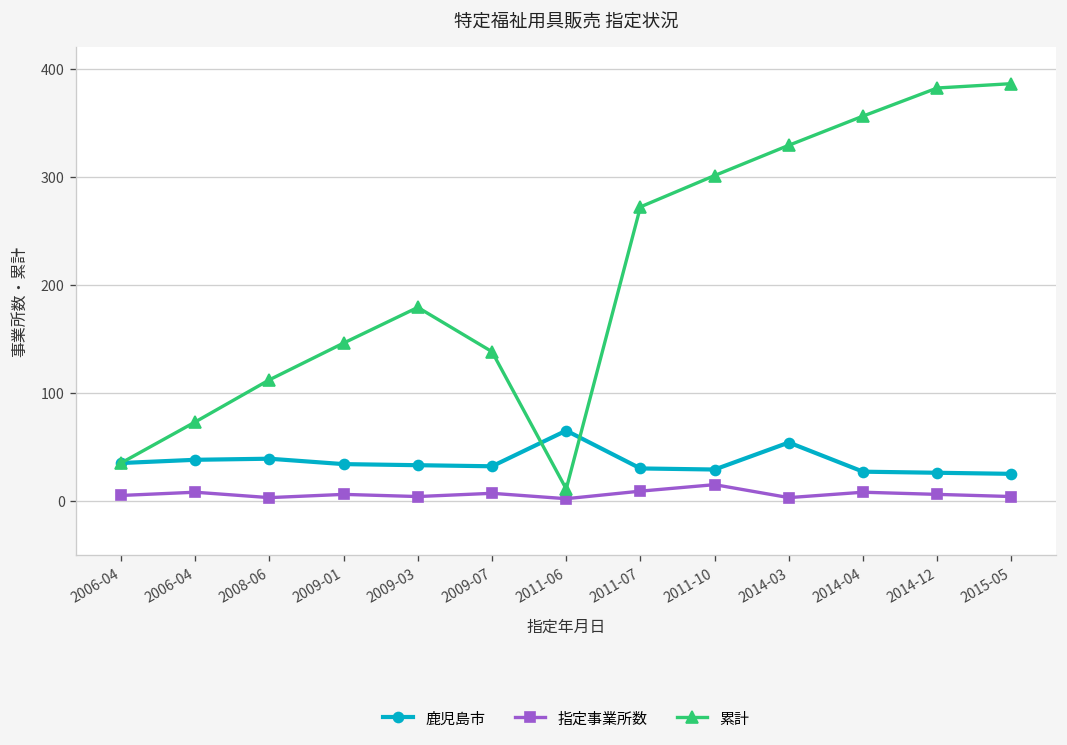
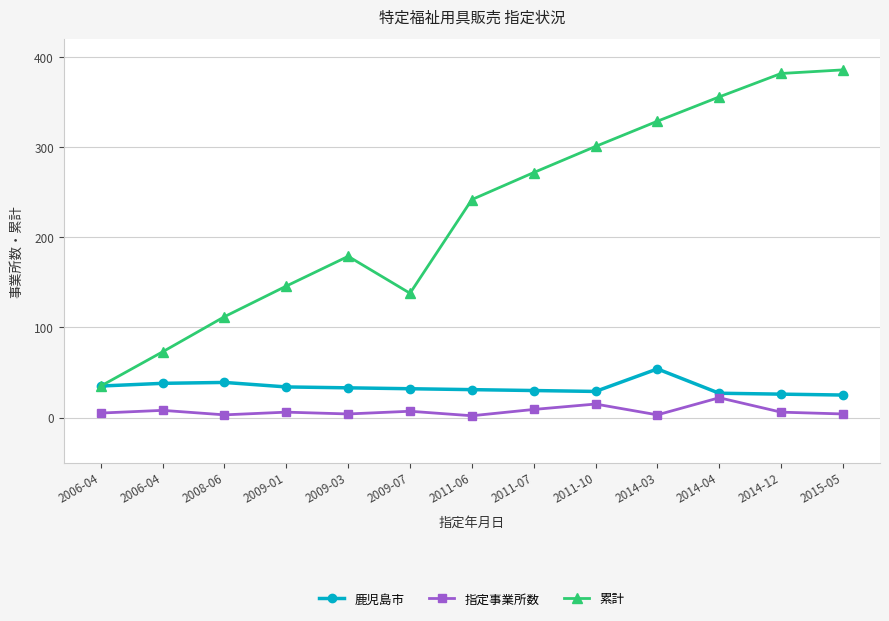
  {
    "鹿児島市": {
      "2008-06": 40,
      "2009-01": 30,
      "2009-03": 30,
      "2009-07": 30,
-     "2011-06": 70,
+     "2011-06": 30,
      "2011-07": 30,
      "2011-10": 30,
      "2014-03": 50,
      "2014-04": 30,
      "2014-12": 30,
      "2015-05": 30
    },
    "指定事業所数": {
      "2008-06": 0,
      "2009-01": 10,
      "2009-03": 0,
      "2009-07": 10,
      "2011-06": 0,
      "2011-07": 10,
      "2011-10": 20,
      "2014-03": 0,
-     "2014-04": 10,
+     "2014-04": 20,
      "2014-12": 10,
      "2015-05": 0
    },
    "累計": {
      "2008-06": 110,
      "2009-01": 150,
      "2009-03": 180,
      "2009-07": 140,
-     "2011-06": 10,
+     "2011-06": 240,
      "2011-07": 270,
      "2011-10": 300,
      "2014-03": 330,
      "2014-04": 360,
      "2014-12": 380,
      "2015-05": 390
    }
  }
